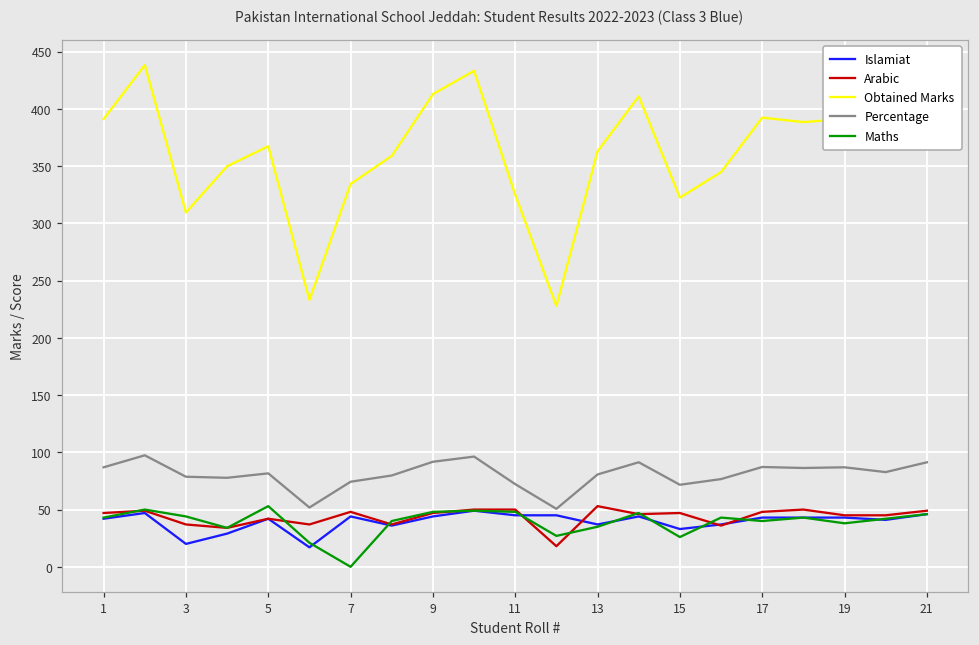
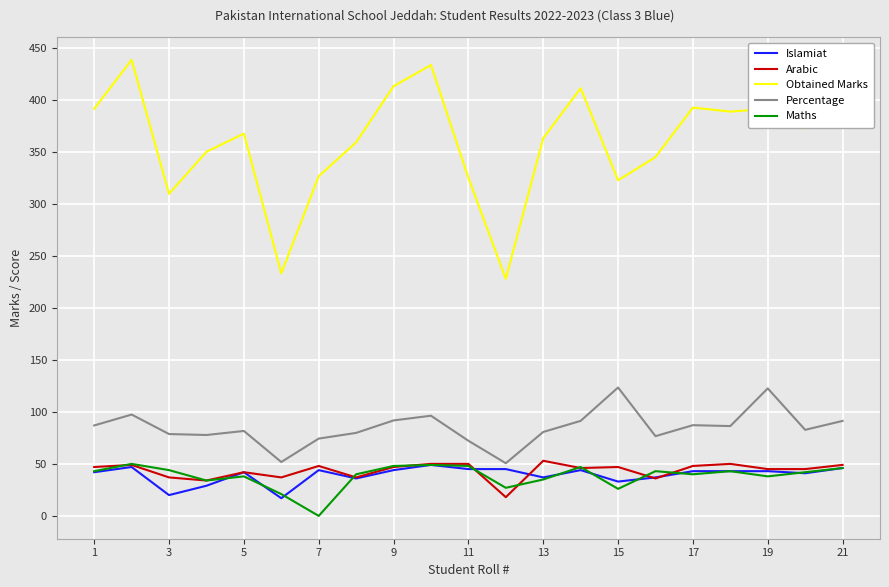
  {
    "Islamiat": {
      "3": 20,
      "7": 44,
      "9": 44,
      "11": 45,
      "15": 33,
      "17": 43
    },
    "Arabic": {
      "1": 47,
      "3": 37,
      "7": 48,
      "13": 53,
      "15": 47,
      "17": 48,
      "21": 49
    },
    "Obtained Marks": {
      "1": 391,
      "3": 310,
      "5": 367,
-     "7": 334,
+     "7": 326,
      "9": 413,
      "11": 325,
      "13": 363,
      "15": 323,
      "17": 392
    },
    "Percentage": {
      "1": 87,
      "3": 79,
      "5": 82,
      "7": 74,
      "9": 92,
      "11": 72,
      "13": 81,
-     "15": 72,
+     "15": 123,
      "17": 87,
-     "19": 87,
+     "19": 123,
      "21": 91
    },
    "Maths": {
      "3": 44,
-     "5": 53,
+     "5": 38,
      "7": 0,
      "15": 26,
      "17": 40,
      "19": 38
    }
  }
